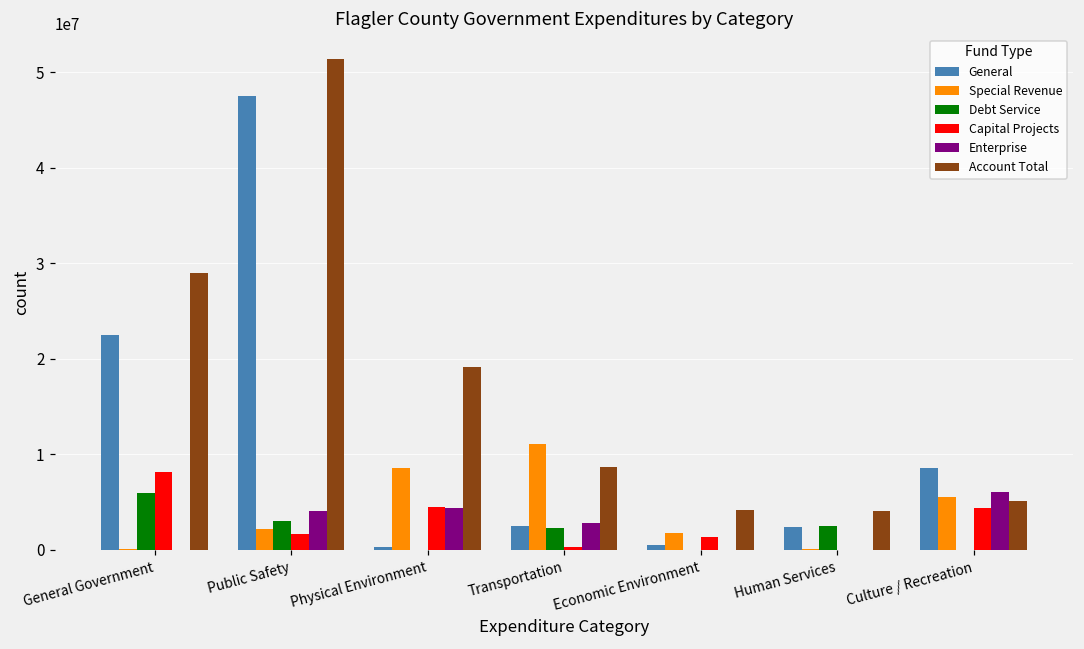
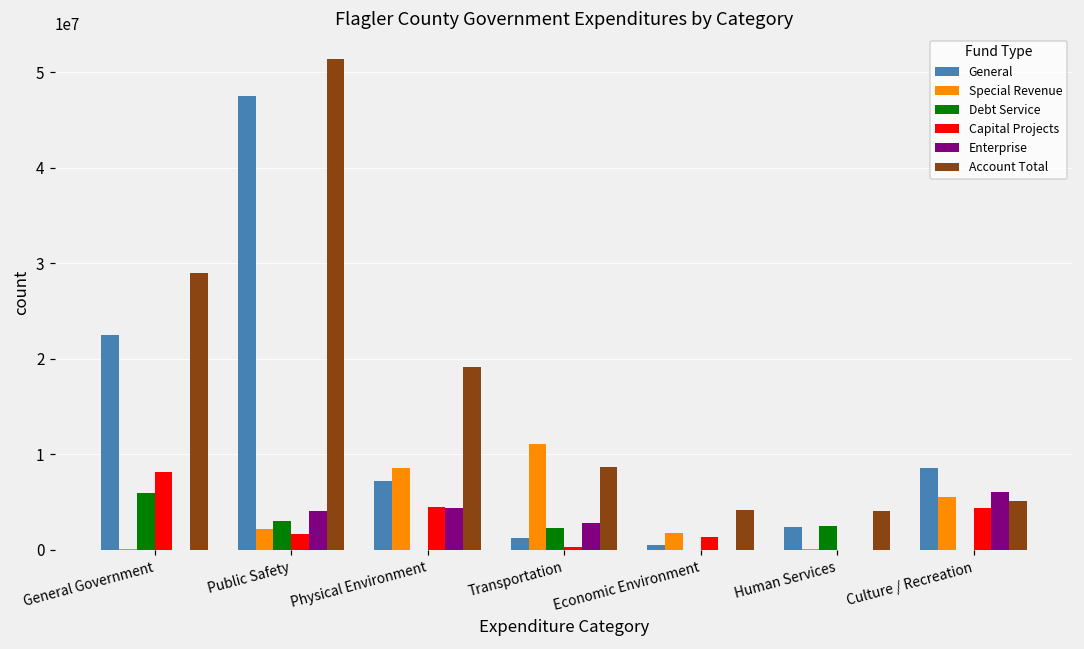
  {
    "General": {
      "General Government": 23000000,
      "Public Safety": 48000000,
-     "Physical Environment": 0,
-     "Transportation": 3000000,
+     "Physical Environment": 7000000,
+     "Transportation": 1000000,
      "Economic Environment": 1000000,
      "Human Services": 2000000,
      "Culture / Recreation": 9000000
    },
    "Special Revenue": {
      "Public Safety": 2000000,
      "Physical Environment": 9000000,
      "Transportation": 11000000,
      "Economic Environment": 2000000,
      "Culture / Recreation": 6000000
    },
    "Debt Service": {
      "General Government": 6000000,
      "Public Safety": 3000000,
      "Physical Environment": 0,
      "Transportation": 2000000,
      "Economic Environment": 0,
      "Human Services": 2000000,
      "Culture / Recreation": 0
    },
    "Capital Projects": {
      "General Government": 8000000,
      "Public Safety": 2000000,
      "Physical Environment": 5000000,
      "Transportation": 0,
      "Economic Environment": 1000000,
      "Human Services": 0,
      "Culture / Recreation": 4000000
    },
    "Enterprise": {
      "General Government": 0,
      "Public Safety": 4000000,
      "Physical Environment": 4000000,
      "Transportation": 3000000,
      "Economic Environment": 0,
      "Human Services": 0,
      "Culture / Recreation": 6000000
    },
    "Account Total": {
      "General Government": 29000000,
      "Public Safety": 51000000,
      "Physical Environment": 19000000,
      "Transportation": 9000000,
      "Economic Environment": 4000000,
      "Human Services": 4000000,
      "Culture / Recreation": 5000000
    }
  }
